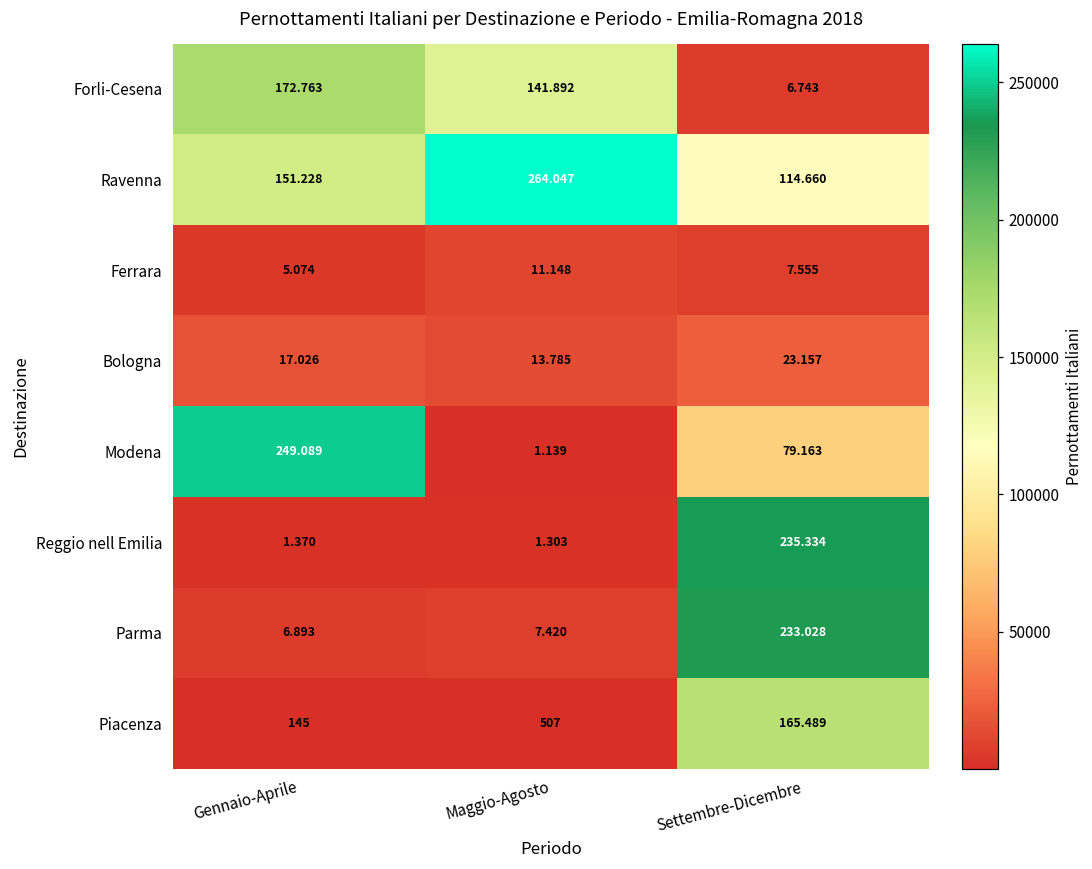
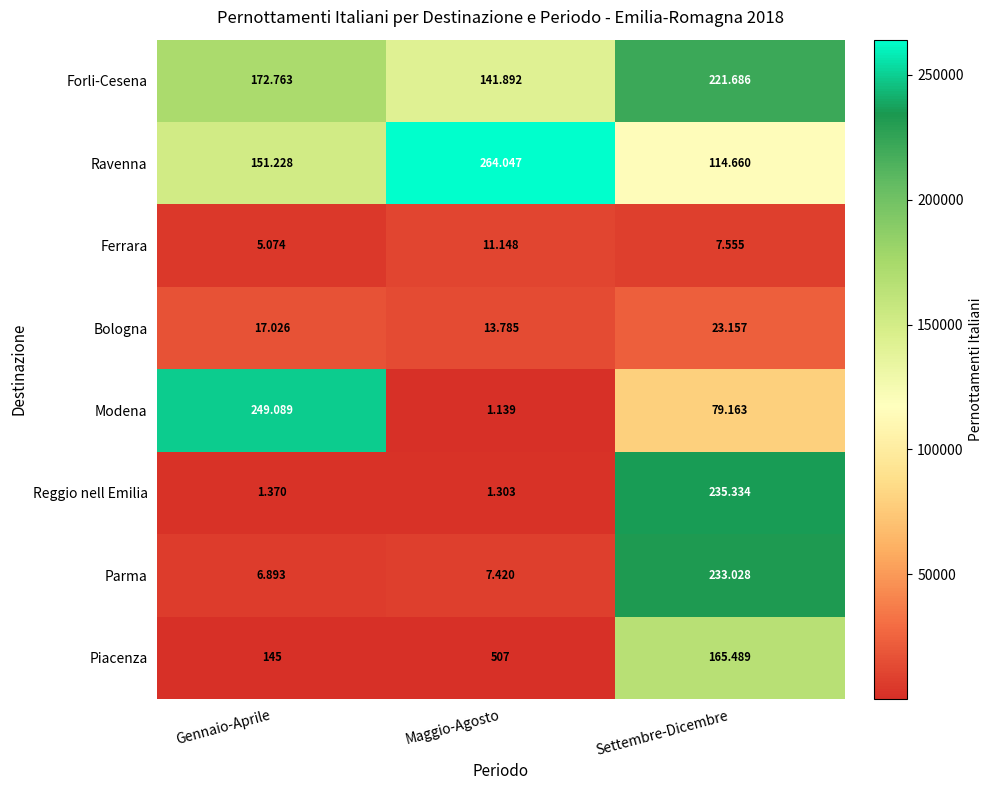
  {
    "Forli-Cesena": {
      "Gennaio-Aprile": 172.763,
      "Maggio-Agosto": 141.892,
-     "Settembre-Dicembre": 6.743
+     "Settembre-Dicembre": 221.686
    },
    "Ravenna": {
      "Gennaio-Aprile": 151.228,
      "Maggio-Agosto": 264.047,
      "Settembre-Dicembre": 114.660
    },
    "Ferrara": {
      "Gennaio-Aprile": 5.074,
      "Maggio-Agosto": 11.148,
      "Settembre-Dicembre": 7.555
    },
    "Bologna": {
      "Gennaio-Aprile": 17.026,
      "Maggio-Agosto": 13.785,
      "Settembre-Dicembre": 23.157
    },
    "Modena": {
      "Gennaio-Aprile": 249.089,
      "Maggio-Agosto": 1.139,
      "Settembre-Dicembre": 79.163
    },
    "Reggio nell Emilia": {
      "Gennaio-Aprile": 1.370,
      "Maggio-Agosto": 1.303,
      "Settembre-Dicembre": 235.334
    },
    "Parma": {
      "Gennaio-Aprile": 6.893,
      "Maggio-Agosto": 7.420,
      "Settembre-Dicembre": 233.028
    },
    "Piacenza": {
      "Gennaio-Aprile": 145,
      "Maggio-Agosto": 507,
      "Settembre-Dicembre": 165.489
    }
  }
